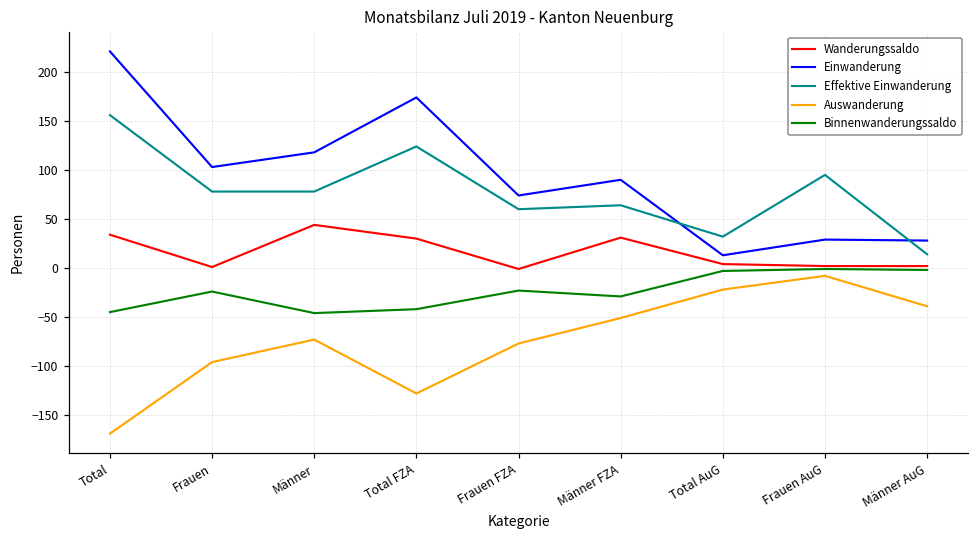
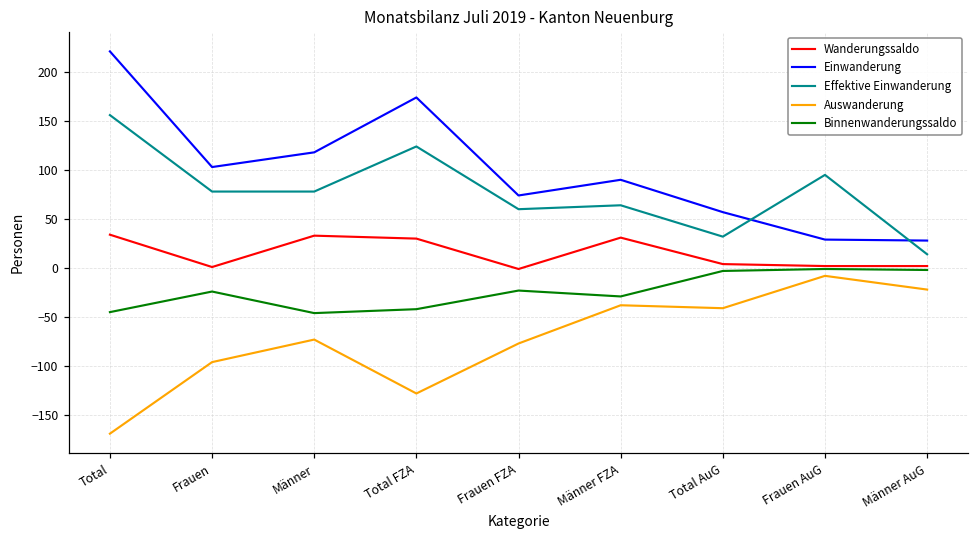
  {
    "Wanderungssaldo": {
      "Total": 30,
      "Frauen": 0,
-     "Männer": 40,
+     "Männer": 30,
      "Total FZA": 30,
      "Frauen FZA": 0,
      "Männer FZA": 30,
      "Total AuG": 0,
      "Frauen AuG": 0,
      "Männer AuG": 0
    },
    "Einwanderung": {
      "Total": 220,
      "Frauen": 100,
      "Männer": 120,
      "Total FZA": 170,
      "Frauen FZA": 70,
      "Männer FZA": 90,
-     "Total AuG": 10,
+     "Total AuG": 60,
      "Frauen AuG": 30,
      "Männer AuG": 30
    },
    "Effektive Einwanderung": {
      "Total": 160,
      "Frauen": 80,
      "Männer": 80,
      "Total FZA": 120,
      "Frauen FZA": 60,
      "Männer FZA": 60,
      "Total AuG": 30,
      "Frauen AuG": 100,
      "Männer AuG": 10
    },
    "Auswanderung": {
      "Total": -170,
      "Frauen": -100,
      "Männer": -70,
      "Total FZA": -130,
      "Frauen FZA": -80,
-     "Männer FZA": -50,
-     "Total AuG": -20,
+     "Männer FZA": -40,
+     "Total AuG": -40,
      "Frauen AuG": -10,
-     "Männer AuG": -40
+     "Männer AuG": -20
    },
    "Binnenwanderungssaldo": {
      "Total": -50,
      "Frauen": -20,
      "Männer": -50,
      "Total FZA": -40,
      "Frauen FZA": -20,
      "Männer FZA": -30,
      "Total AuG": 0,
      "Frauen AuG": 0,
      "Männer AuG": 0
    }
  }
